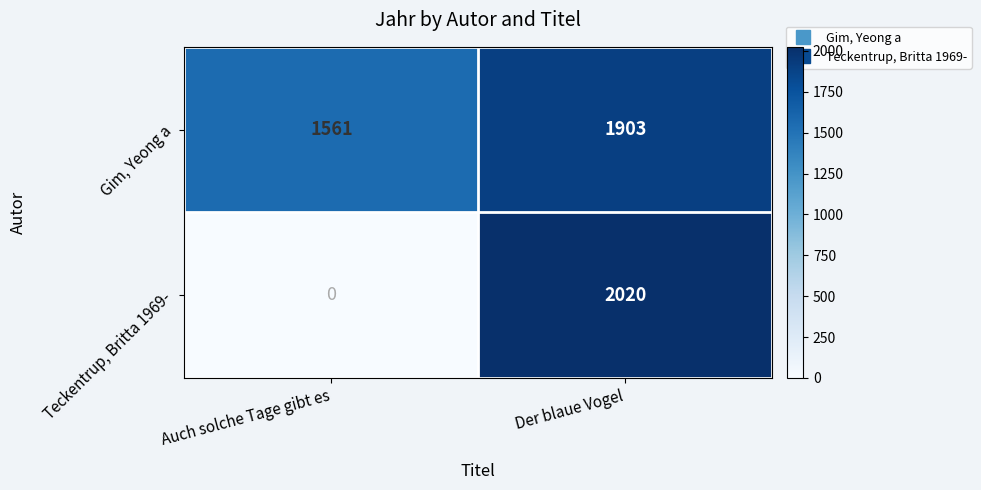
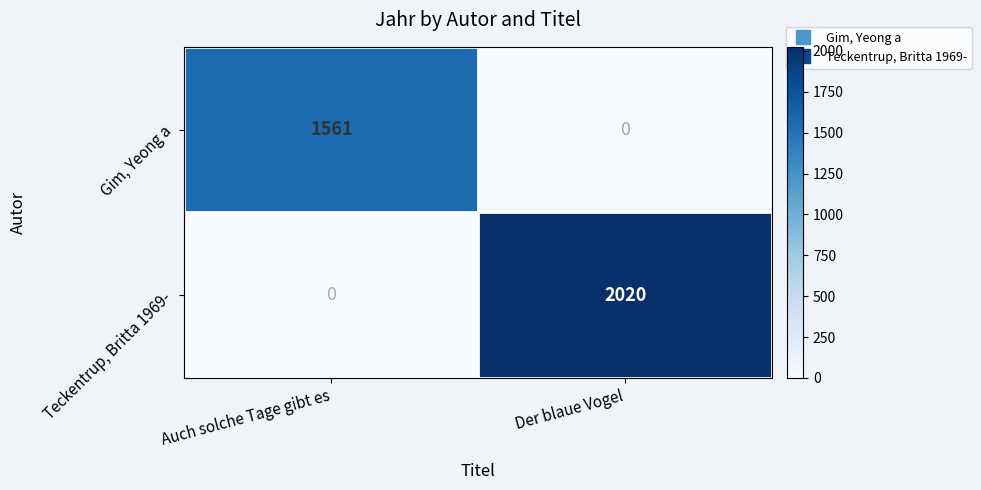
  {
    "Gim, Yeong a": {
      "Auch solche Tage gibt es": 1561,
-     "Der blaue Vogel": 1903
+     "Der blaue Vogel": 0
    },
    "Teckentrup, Britta 1969-": {
      "Auch solche Tage gibt es": 0,
      "Der blaue Vogel": 2020
    }
  }
